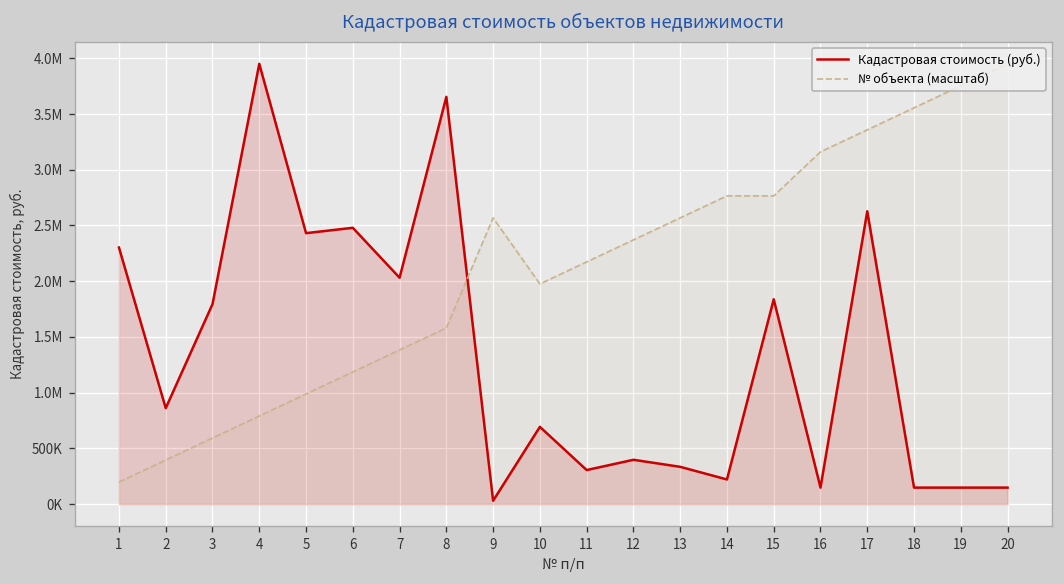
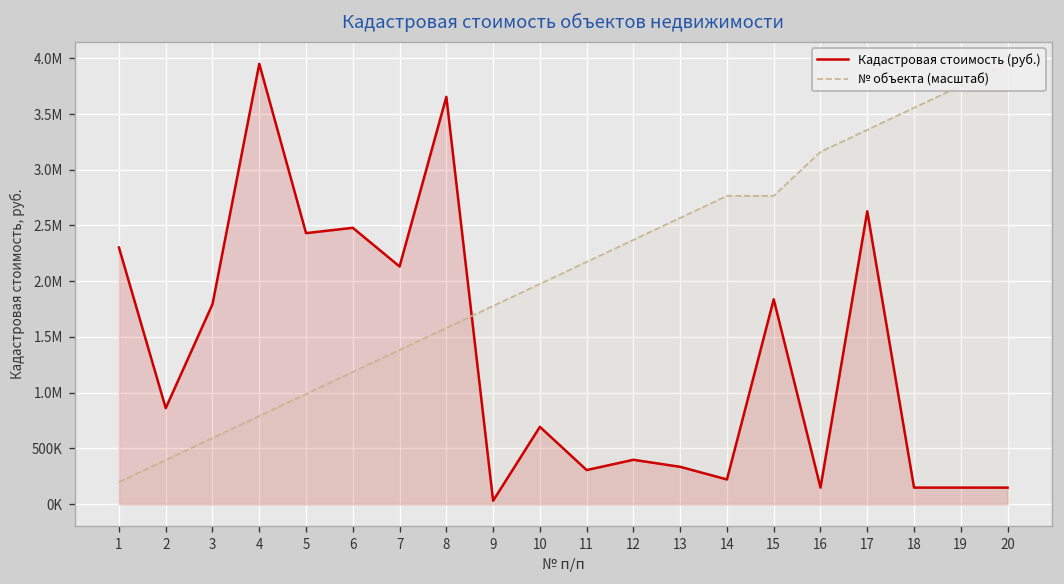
  {
    "Кадастровая стоимость (руб.)": {
      "1": 2300000,
      "2": 900000,
      "3": 1800000,
      "4": 4000000,
      "5": 2400000,
      "6": 2500000,
-     "7": 2000000,
+     "7": 2100000,
      "8": 3700000,
      "9": 0,
      "10": 700000,
      "11": 300000,
      "12": 400000,
      "13": 300000,
      "14": 200000,
      "15": 1800000,
      "16": 100000,
      "17": 2600000,
      "18": 100000,
      "19": 100000,
      "20": 100000
    },
    "№ объекта (масштаб)": {
      "1": 200000,
      "2": 400000,
      "3": 600000,
      "4": 800000,
      "5": 1000000,
      "6": 1200000,
      "7": 1400000,
      "8": 1600000,
-     "9": 2600000,
+     "9": 1800000,
      "10": 2000000,
      "11": 2200000,
      "12": 2400000,
      "13": 2600000,
      "14": 2800000,
      "15": 2800000,
      "16": 3200000,
      "17": 3400000,
      "18": 3600000
    }
  }
